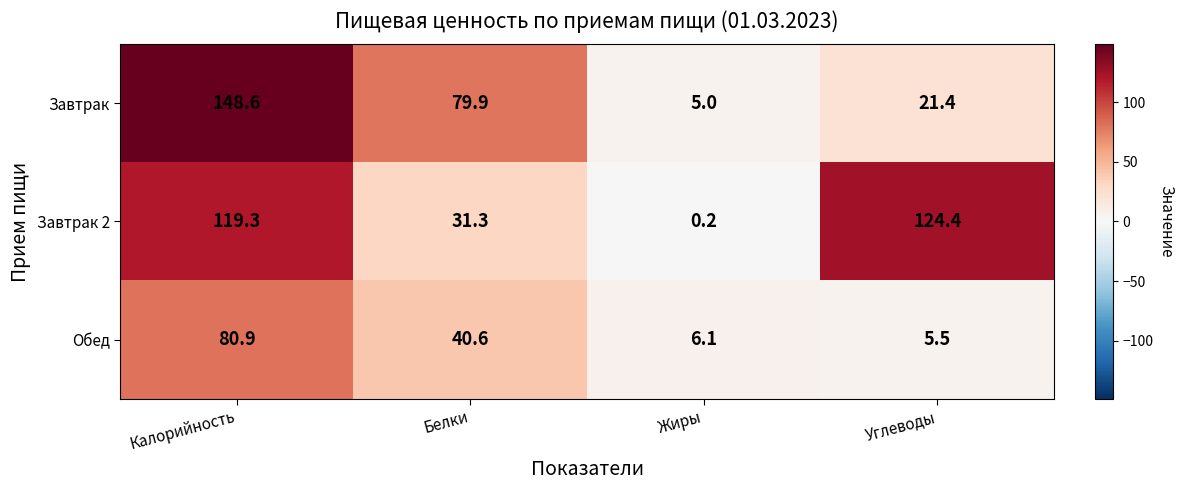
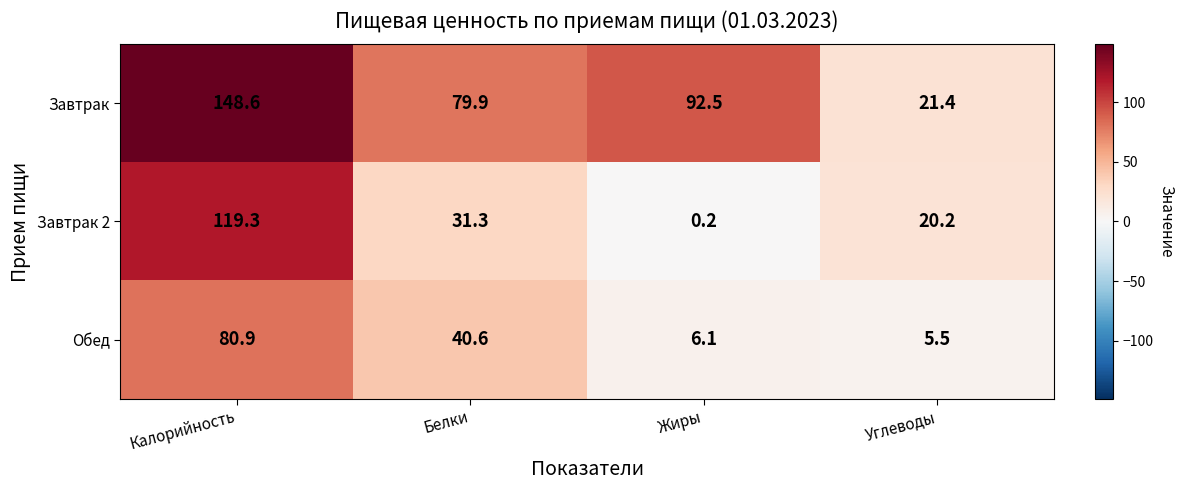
  {
    "Завтрак": {
      "Калорийность": 148.6,
      "Белки": 79.9,
-     "Жиры": 5.0,
+     "Жиры": 92.5,
      "Углеводы": 21.4
    },
    "Завтрак 2": {
      "Калорийность": 119.3,
      "Белки": 31.3,
      "Жиры": 0.2,
-     "Углеводы": 124.4
+     "Углеводы": 20.2
    },
    "Обед": {
      "Калорийность": 80.9,
      "Белки": 40.6,
      "Жиры": 6.1,
      "Углеводы": 5.5
    }
  }
